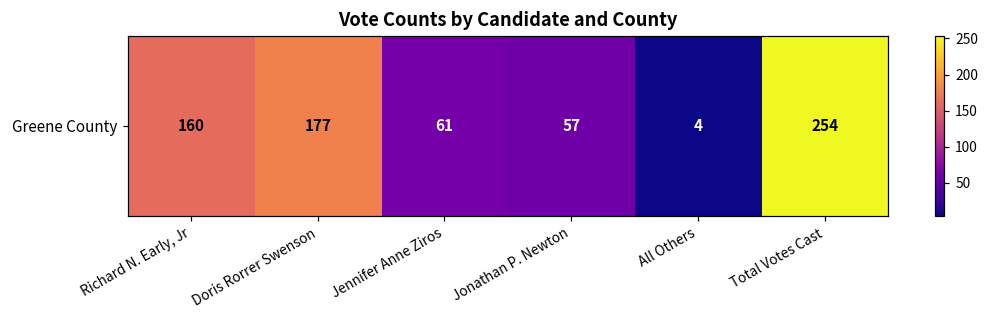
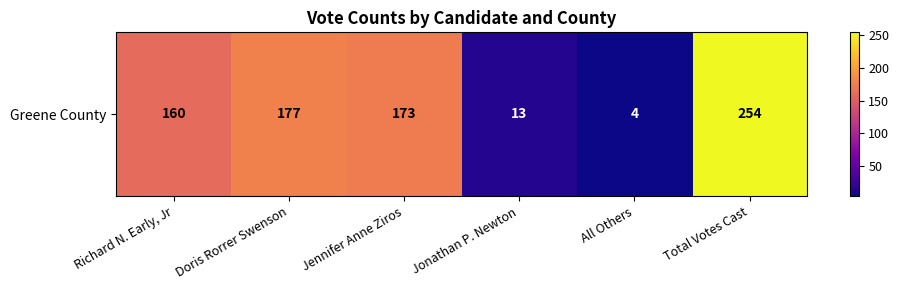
  {
    "Greene County": {
      "Richard N. Early, Jr": 160,
      "Doris Rorrer Swenson": 177,
-     "Jennifer Anne Ziros": 61,
-     "Jonathan P. Newton": 57,
+     "Jennifer Anne Ziros": 173,
+     "Jonathan P. Newton": 13,
      "All Others": 4,
      "Total Votes Cast": 254
    }
  }
